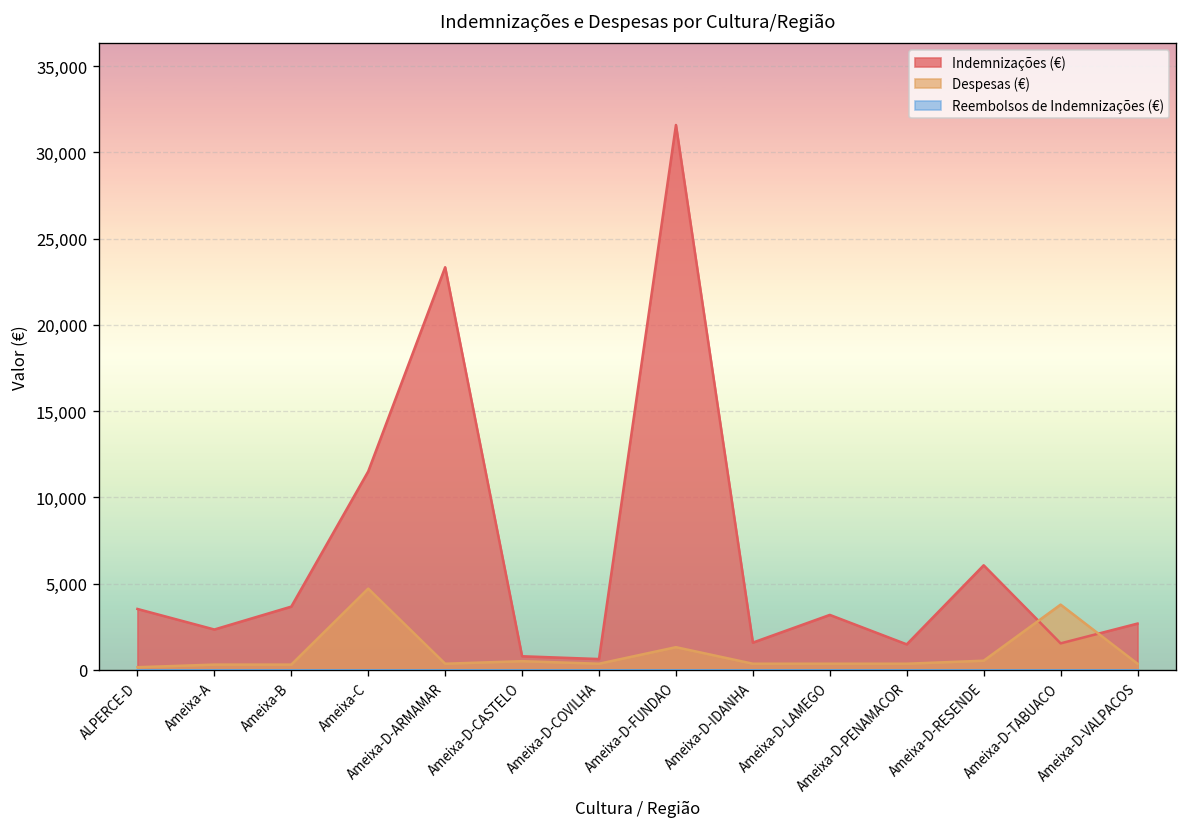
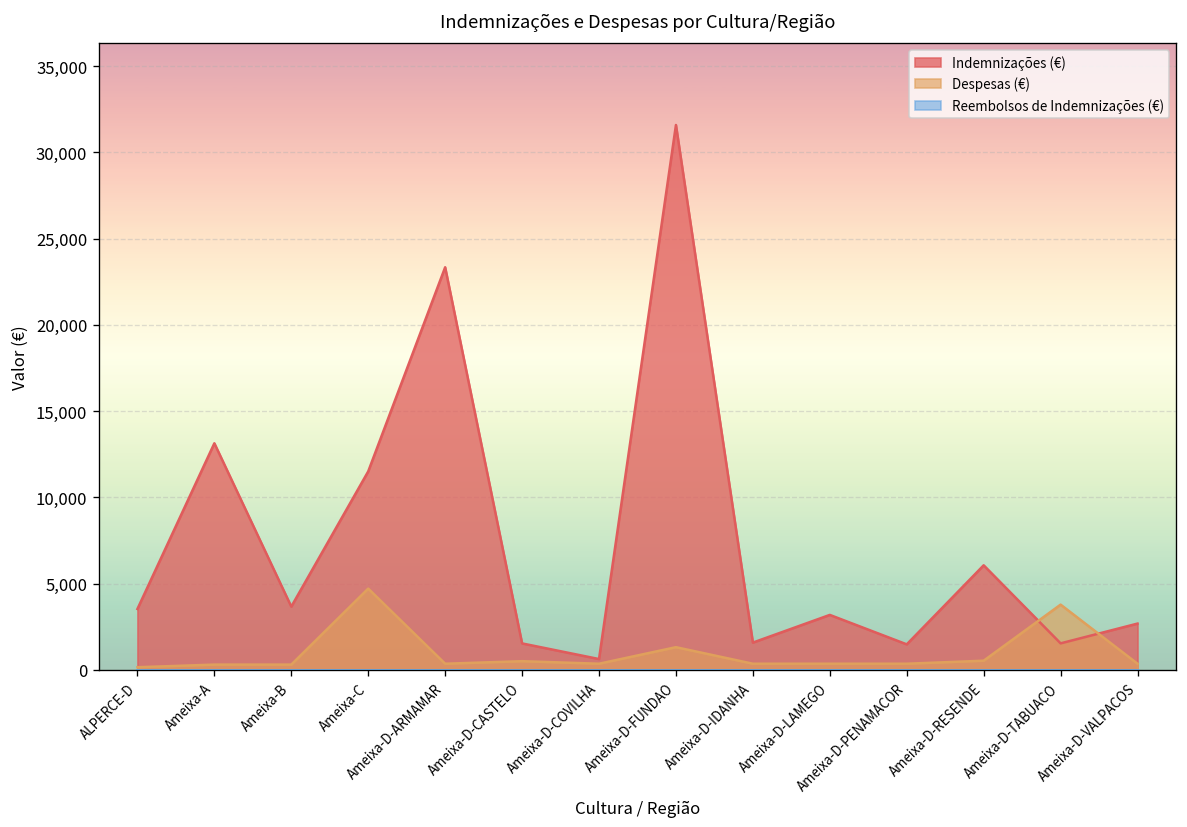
  {
    "Indemnizações (€)": {
      "ALPERCE-D": "3,500",
-     "Ameixa-A": "2,300",
+     "Ameixa-A": "13,100",
      "Ameixa-B": "3,700",
      "Ameixa-C": "11,500",
      "Ameixa-D-ARMAMAR": "23,300",
-     "Ameixa-D-CASTELO": "800",
+     "Ameixa-D-CASTELO": "1,500",
      "Ameixa-D-COVILHA": "600",
      "Ameixa-D-FUNDAO": "31,600",
      "Ameixa-D-IDANHA": "1,600",
      "Ameixa-D-LAMEGO": "3,200",
      "Ameixa-D-PENAMACOR": "1,500",
      "Ameixa-D-RESENDE": "6,100",
      "Ameixa-D-TABUACO": "1,500",
      "Ameixa-D-VALPACOS": "2,700"
    },
    "Despesas (€)": {
      "Ameixa-A": "300",
      "Ameixa-B": "300",
      "Ameixa-C": "4,700",
      "Ameixa-D-ARMAMAR": "400",
      "Ameixa-D-CASTELO": "500",
      "Ameixa-D-COVILHA": "400",
      "Ameixa-D-FUNDAO": "1,300",
      "Ameixa-D-IDANHA": "400",
      "Ameixa-D-LAMEGO": "400",
      "Ameixa-D-PENAMACOR": "400",
      "Ameixa-D-RESENDE": "500",
      "Ameixa-D-TABUACO": "3,800",
      "Ameixa-D-VALPACOS": "400"
    },
    "Reembolsos de Indemnizações (€)": {
      "Ameixa-A": "0",
      "Ameixa-B": "0",
      "Ameixa-C": "0",
      "Ameixa-D-ARMAMAR": "0",
      "Ameixa-D-CASTELO": "0",
      "Ameixa-D-COVILHA": "0",
      "Ameixa-D-FUNDAO": "0",
      "Ameixa-D-IDANHA": "0",
      "Ameixa-D-LAMEGO": "0",
      "Ameixa-D-PENAMACOR": "0",
      "Ameixa-D-RESENDE": "0",
      "Ameixa-D-TABUACO": "0",
      "Ameixa-D-VALPACOS": "0"
    }
  }
